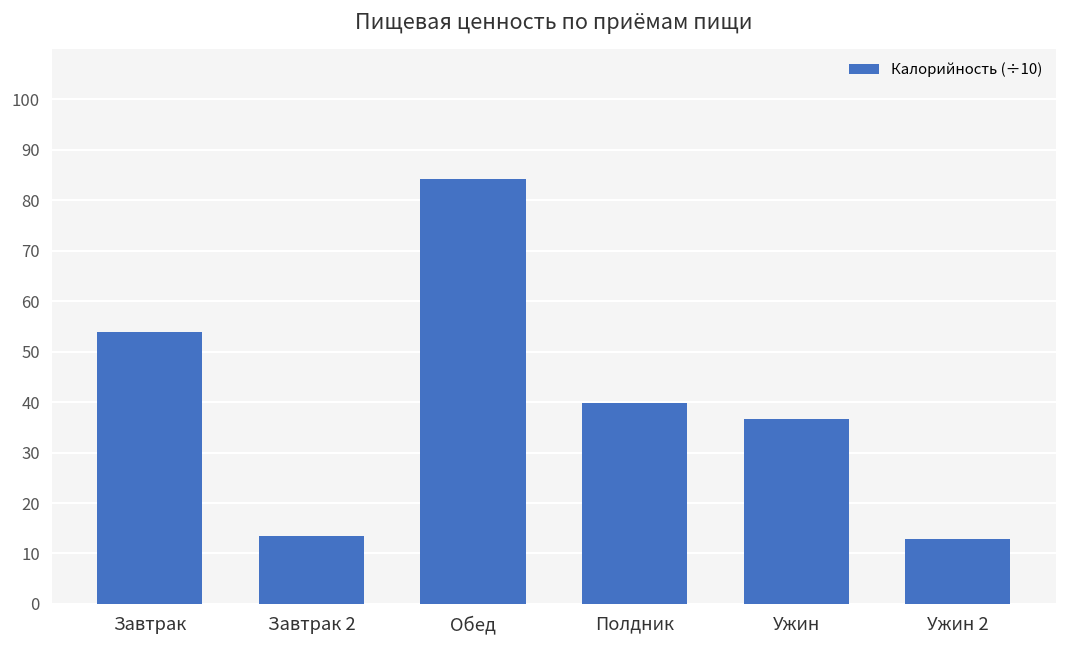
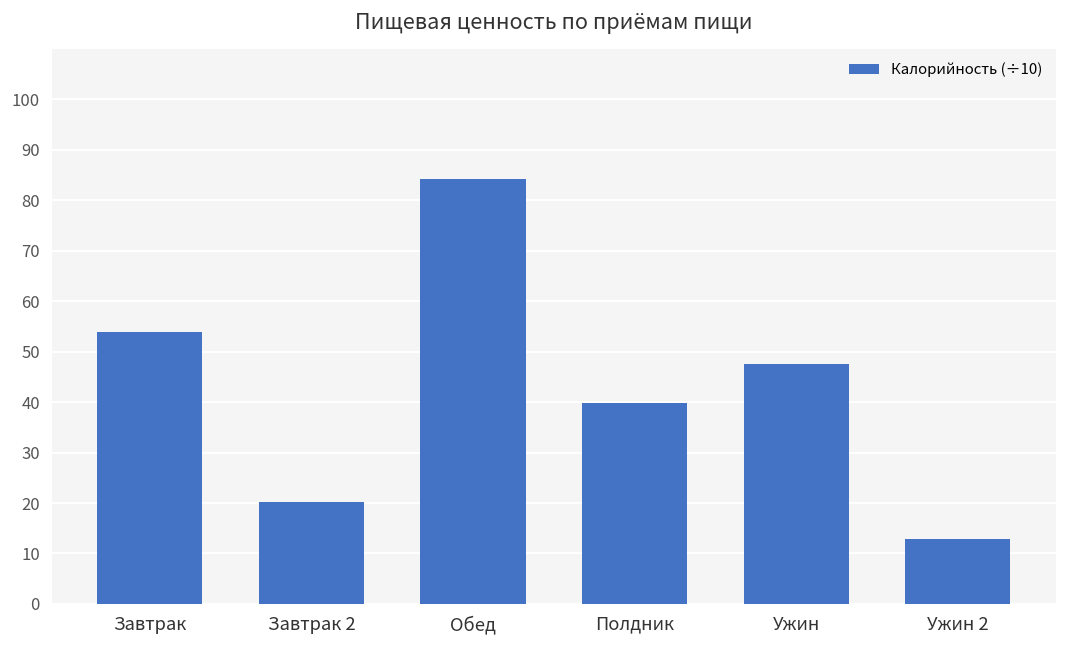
  {
    "Завтрак": 54,
-   "Завтрак 2": 14,
+   "Завтрак 2": 20,
    "Обед": 84,
    "Полдник": 40,
-   "Ужин": 37,
+   "Ужин": 48,
    "Ужин 2": 13
  }
